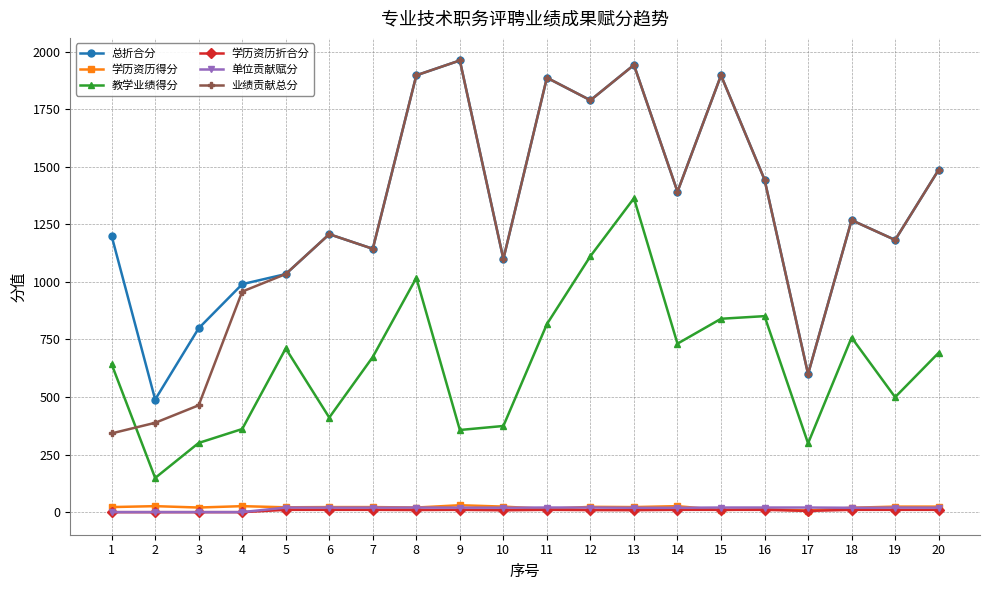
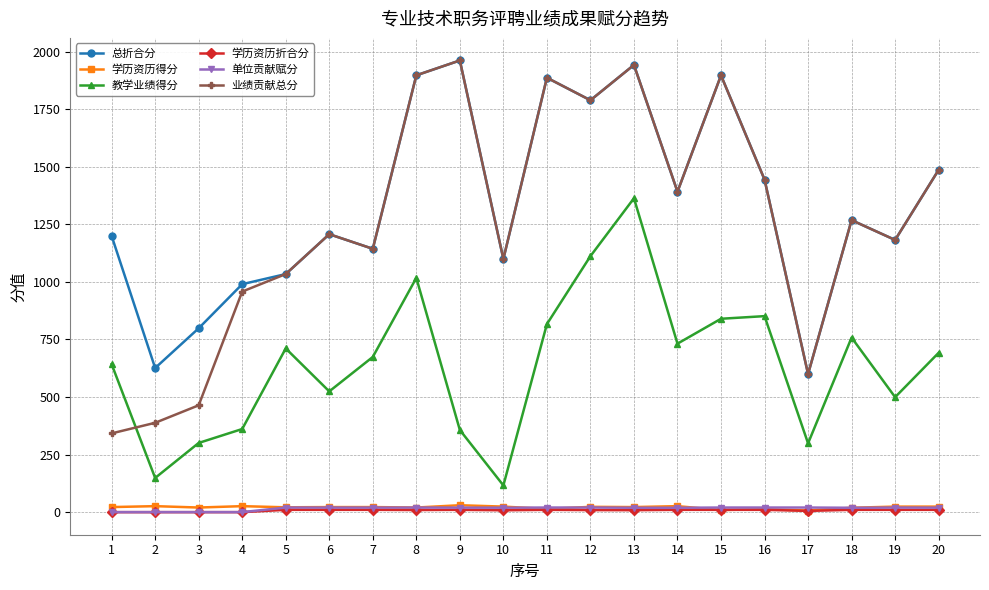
  {
    "总折合分": {
      "1": 1200,
-     "2": 490,
+     "2": 630,
      "3": 800,
      "4": 990
    },
    "学历资历得分": {
      "1": 20,
      "2": 30,
      "3": 20,
      "4": 30
    },
    "教学业绩得分": {
      "1": 640,
      "2": 150,
      "3": 300,
      "4": 360,
      "5": 710,
-     "6": 410,
+     "6": 520,
      "7": 670,
      "8": 1020,
      "9": 360,
-     "10": 370,
+     "10": 120,
      "11": 820,
      "12": 1110,
      "13": 1360,
      "14": 730,
      "15": 840,
      "16": 850,
      "17": 300,
      "18": 760,
      "19": 500,
      "20": 690
    },
    "学历资历折合分": {
      "10": 10,
      "12": 10
    },
    "单位贡献赋分": {
      "17": 20
    },
    "业绩贡献总分": {
      "1": 340,
      "2": 390,
      "3": 460,
      "4": 960
    }
  }
